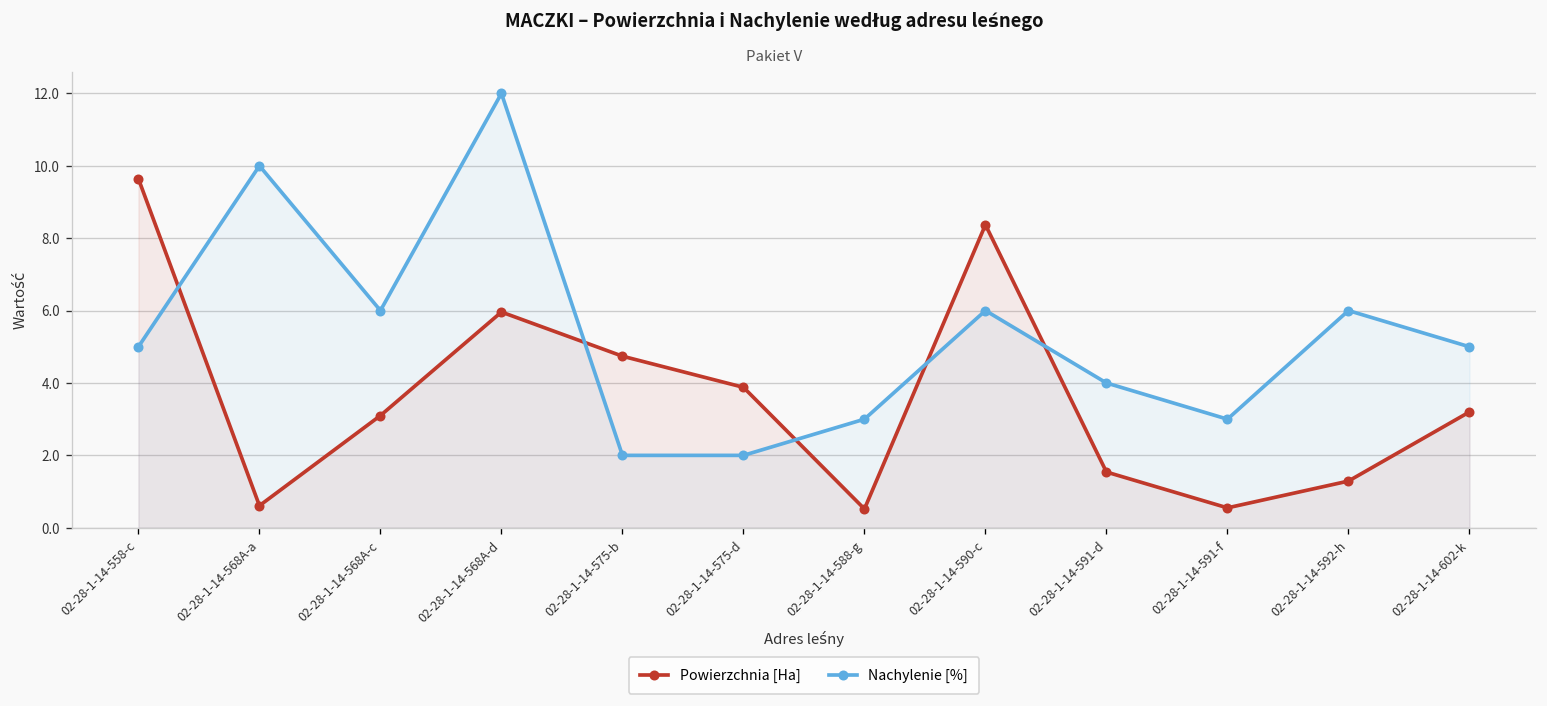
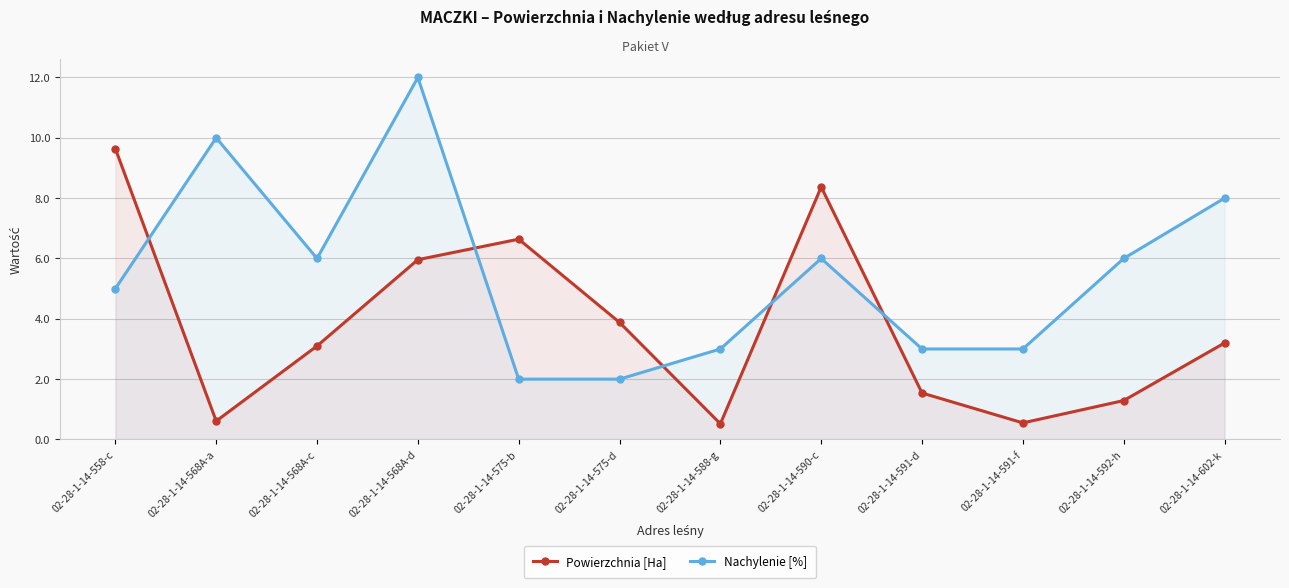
  {
    "Powierzchnia [Ha]": {
      "02-28-1-14-558-c": 9.6,
      "02-28-1-14-568A-a": 0.6,
      "02-28-1-14-568A-c": 3.1,
      "02-28-1-14-568A-d": 6.0,
-     "02-28-1-14-575-b": 4.7,
+     "02-28-1-14-575-b": 6.6,
      "02-28-1-14-575-d": 3.9,
      "02-28-1-14-588-g": 0.5,
      "02-28-1-14-590-c": 8.4,
      "02-28-1-14-591-d": 1.5,
      "02-28-1-14-591-f": 0.6,
      "02-28-1-14-592-h": 1.3,
      "02-28-1-14-602-k": 3.2
    },
    "Nachylenie [%]": {
      "02-28-1-14-558-c": 5,
      "02-28-1-14-568A-a": 10,
      "02-28-1-14-568A-c": 6,
      "02-28-1-14-568A-d": 12,
      "02-28-1-14-575-b": 2,
      "02-28-1-14-575-d": 2,
      "02-28-1-14-588-g": 3,
      "02-28-1-14-590-c": 6,
-     "02-28-1-14-591-d": 4,
+     "02-28-1-14-591-d": 3,
      "02-28-1-14-591-f": 3,
      "02-28-1-14-592-h": 6,
-     "02-28-1-14-602-k": 5
+     "02-28-1-14-602-k": 8
    }
  }
